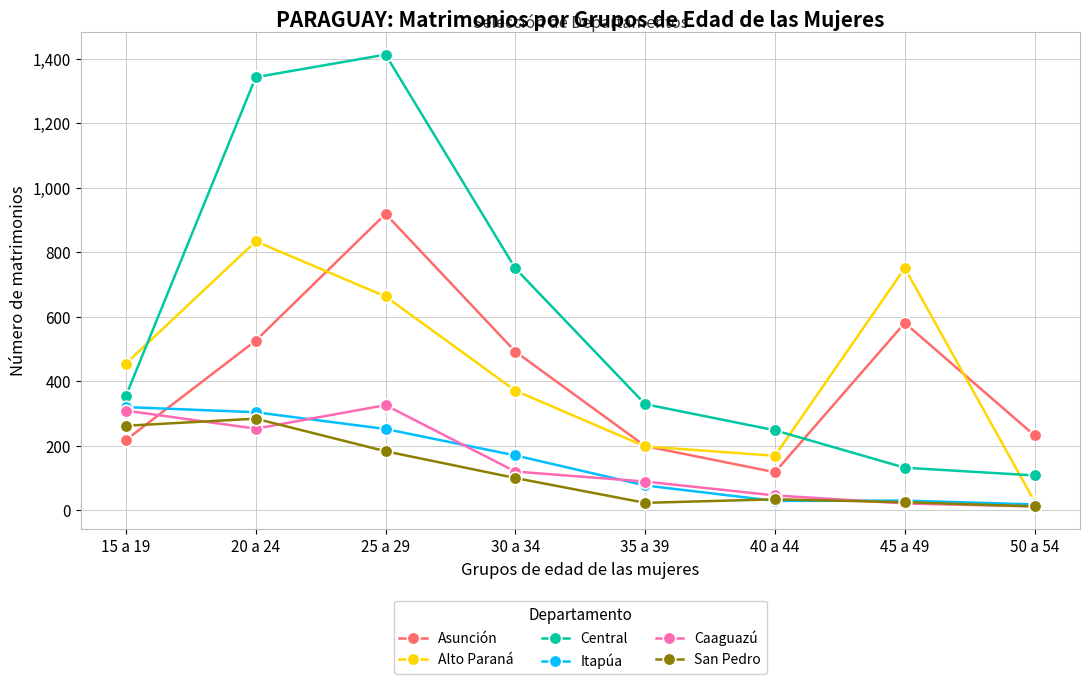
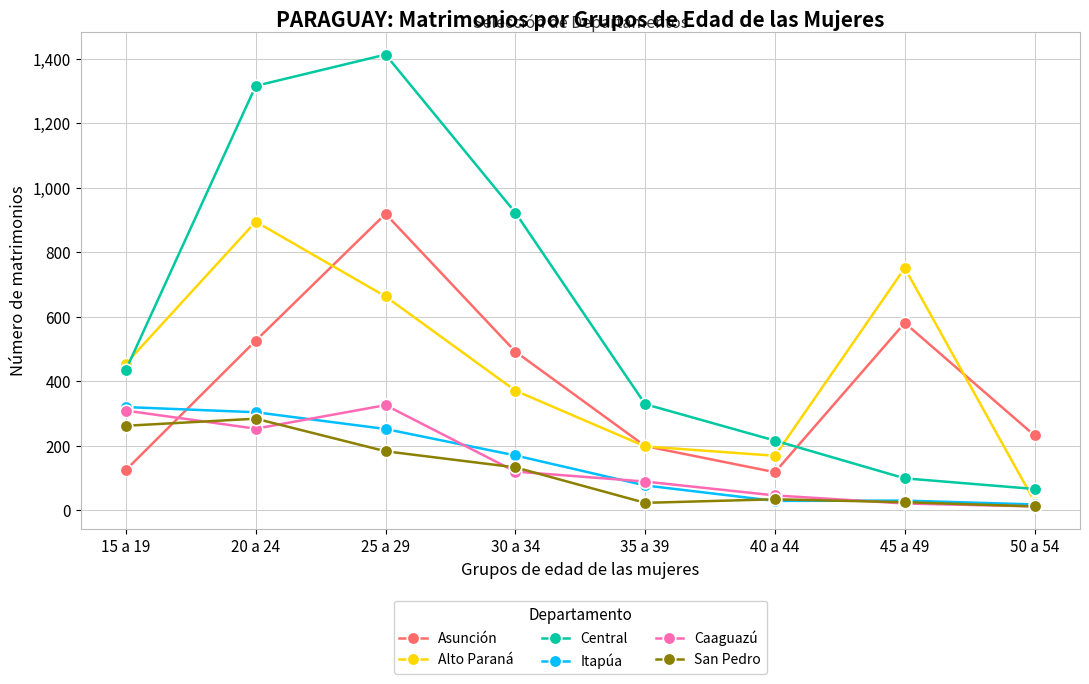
  {
    "Asunción": {
-     "15 a 19": "220",
+     "15 a 19": "130",
      "20 a 24": "530",
      "25 a 29": "920",
      "30 a 34": "490",
      "40 a 44": "120",
      "45 a 49": "580",
      "50 a 54": "230"
    },
    "Alto Paraná": {
      "15 a 19": "460",
-     "20 a 24": "830",
+     "20 a 24": "900",
      "25 a 29": "660",
      "30 a 34": "370",
      "40 a 44": "170",
      "45 a 49": "750",
      "50 a 54": "30"
    },
    "Central": {
-     "15 a 19": "360",
-     "20 a 24": "1,340",
+     "15 a 19": "440",
+     "20 a 24": "1,320",
      "25 a 29": "1,410",
-     "30 a 34": "750",
+     "30 a 34": "920",
      "35 a 39": "330",
-     "40 a 44": "250",
-     "45 a 49": "130",
-     "50 a 54": "110"
+     "40 a 44": "220",
+     "45 a 49": "100",
+     "50 a 54": "70"
    },
    "Itapúa": {
      "15 a 19": "320",
      "20 a 24": "300",
      "25 a 29": "250",
      "30 a 34": "170",
      "35 a 39": "80"
    },
    "Caaguazú": {
      "15 a 19": "310",
      "20 a 24": "250",
      "25 a 29": "330",
      "30 a 34": "120",
      "35 a 39": "90",
      "40 a 44": "50"
    },
    "San Pedro": {
      "15 a 19": "260",
      "20 a 24": "280",
      "25 a 29": "180",
-     "30 a 34": "100",
+     "30 a 34": "130",
      "35 a 39": "20"
    }
  }
